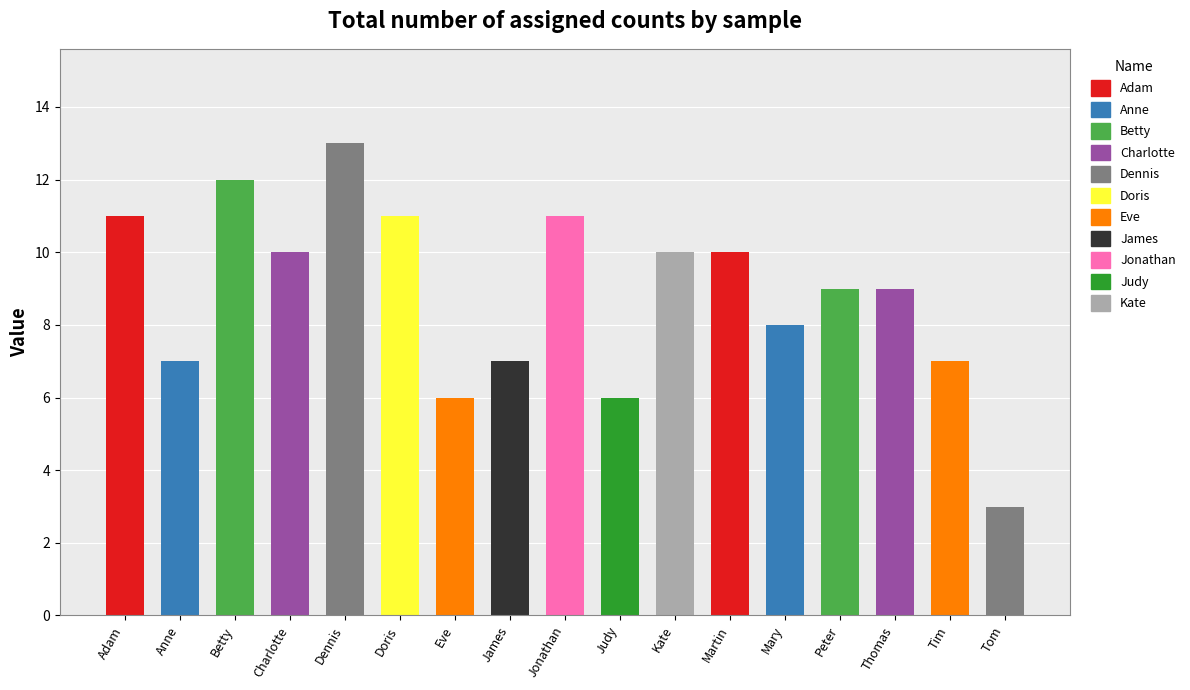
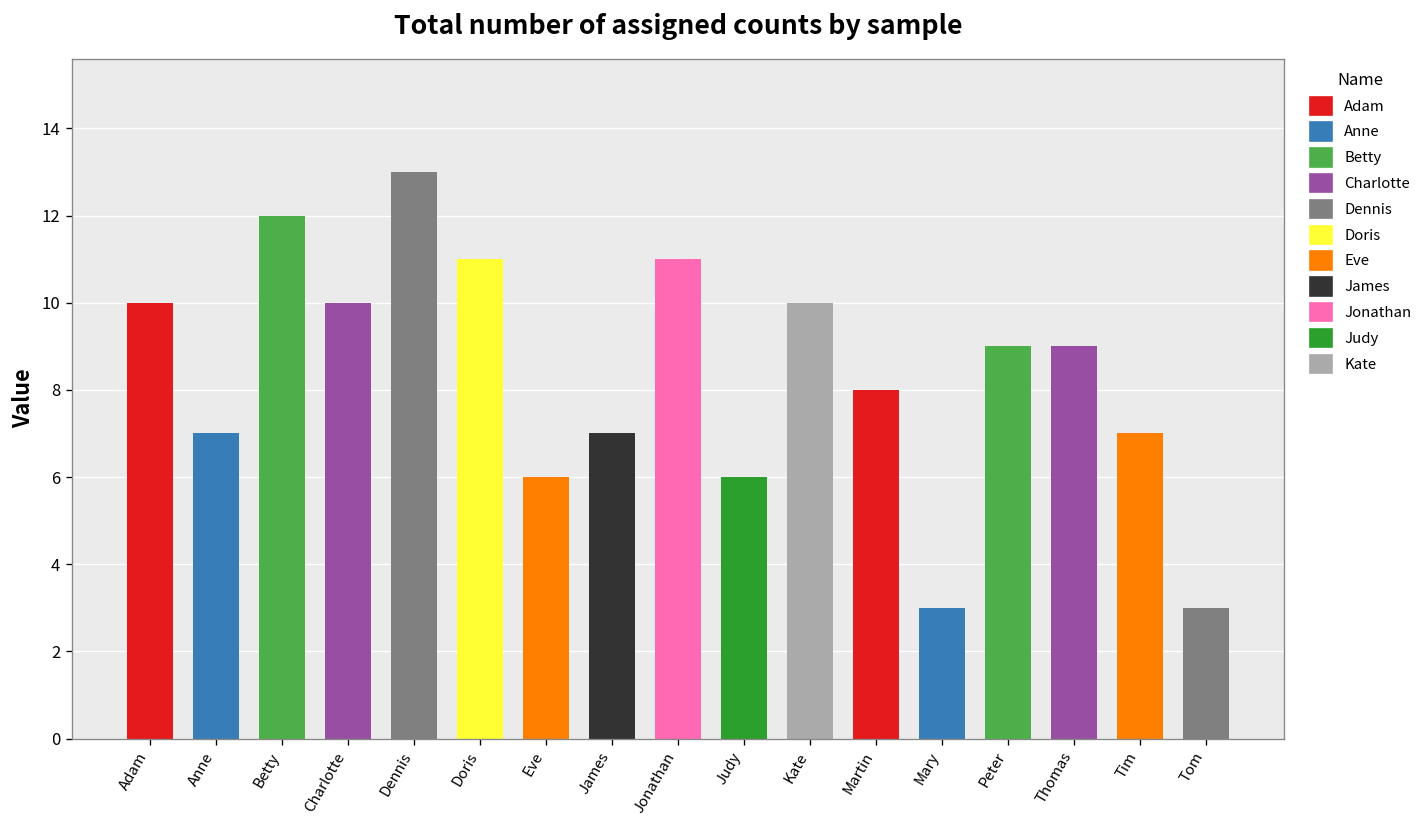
  {
-   "Adam": 11,
+   "Adam": 10,
    "Anne": 7,
    "Betty": 12,
    "Charlotte": 10,
    "Dennis": 13,
    "Doris": 11,
    "Eve": 6,
    "James": 7,
    "Jonathan": 11,
    "Judy": 6,
    "Kate": 10,
-   "Martin": 10,
-   "Mary": 8,
+   "Martin": 8,
+   "Mary": 3,
    "Peter": 9,
    "Thomas": 9,
    "Tim": 7,
    "Tom": 3
  }
